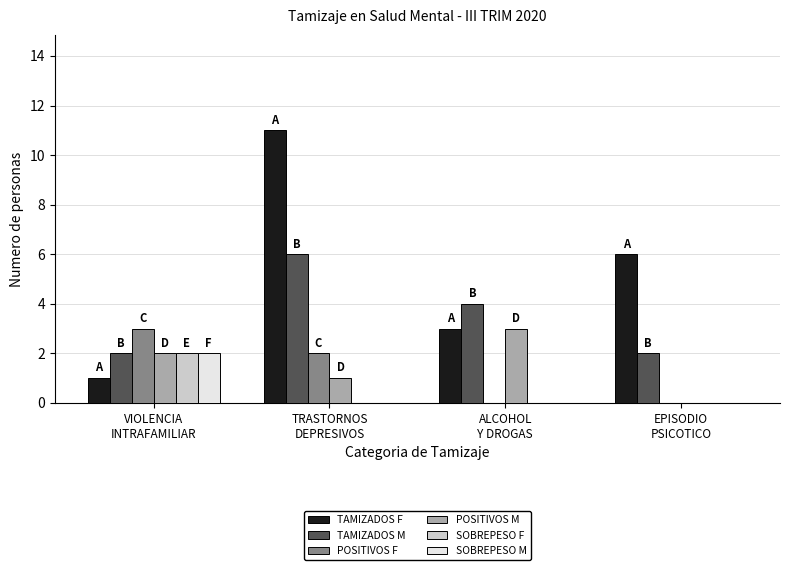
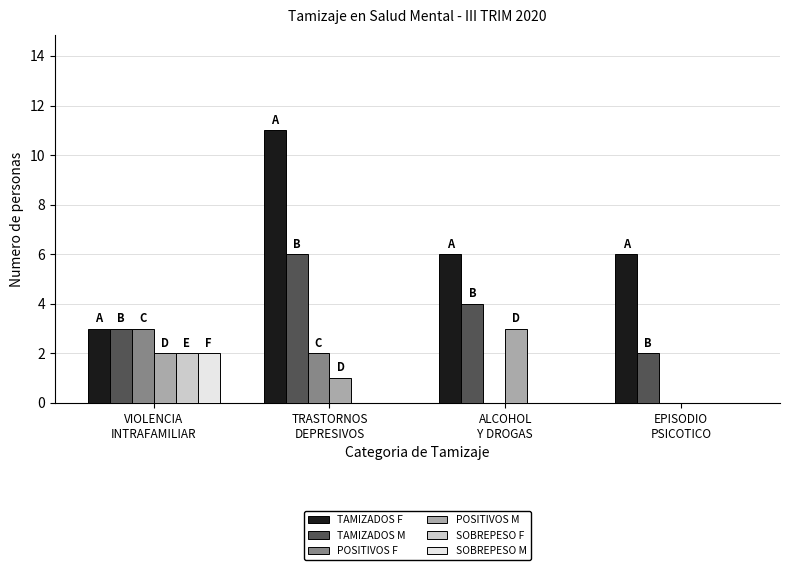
  {
    "TAMIZADOS F": {
-     "VIOLENCIA INTRAFAMILIAR": 1,
+     "VIOLENCIA INTRAFAMILIAR": 3,
      "TRASTORNOS DEPRESIVOS": 11,
-     "ALCOHOL Y DROGAS": 3,
+     "ALCOHOL Y DROGAS": 6,
      "EPISODIO PSICOTICO": 6
    },
    "TAMIZADOS M": {
-     "VIOLENCIA INTRAFAMILIAR": 2,
+     "VIOLENCIA INTRAFAMILIAR": 3,
      "TRASTORNOS DEPRESIVOS": 6,
      "ALCOHOL Y DROGAS": 4,
      "EPISODIO PSICOTICO": 2
    }
  }
